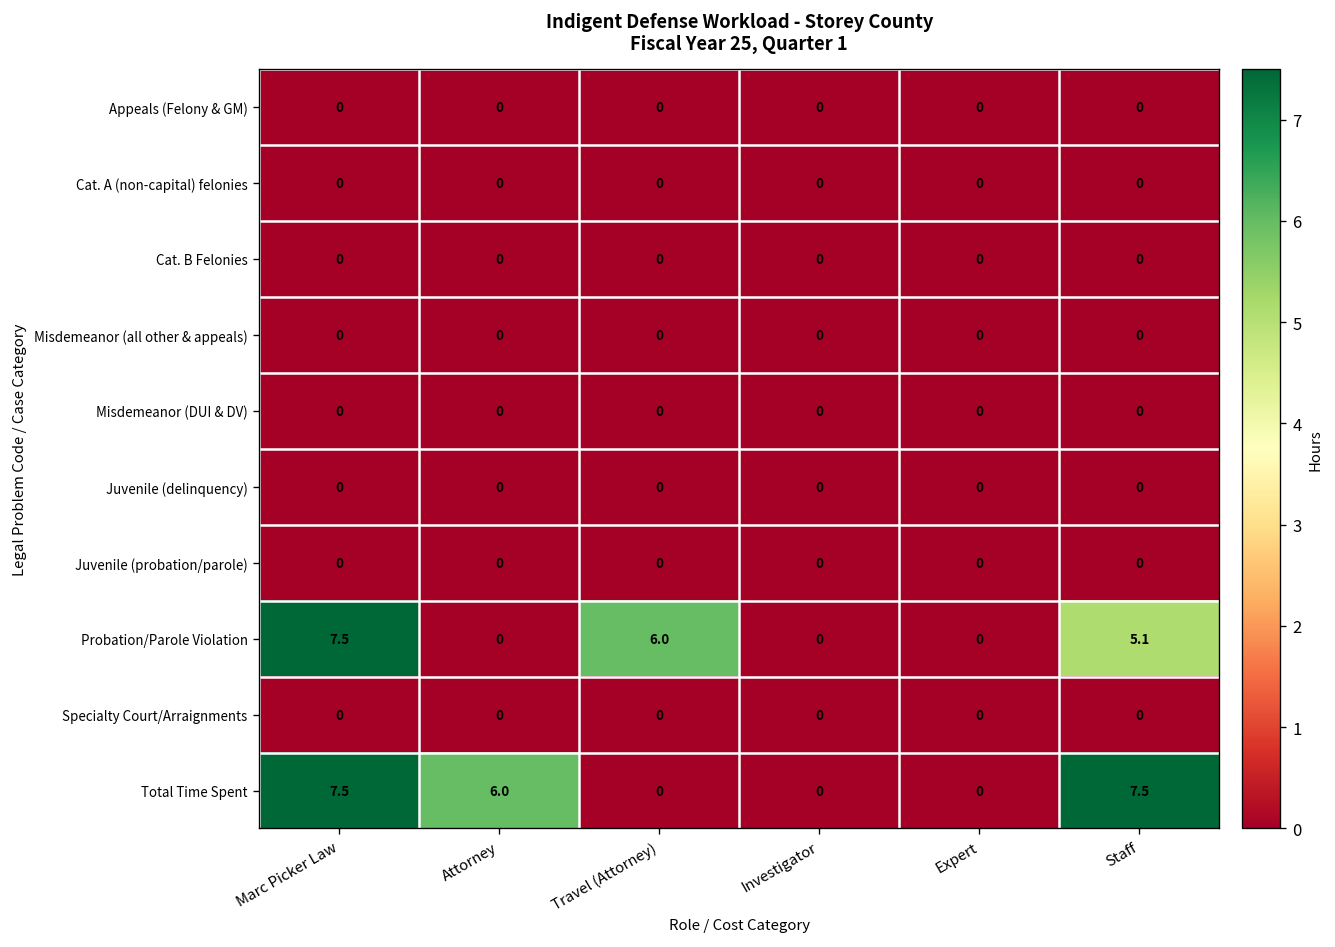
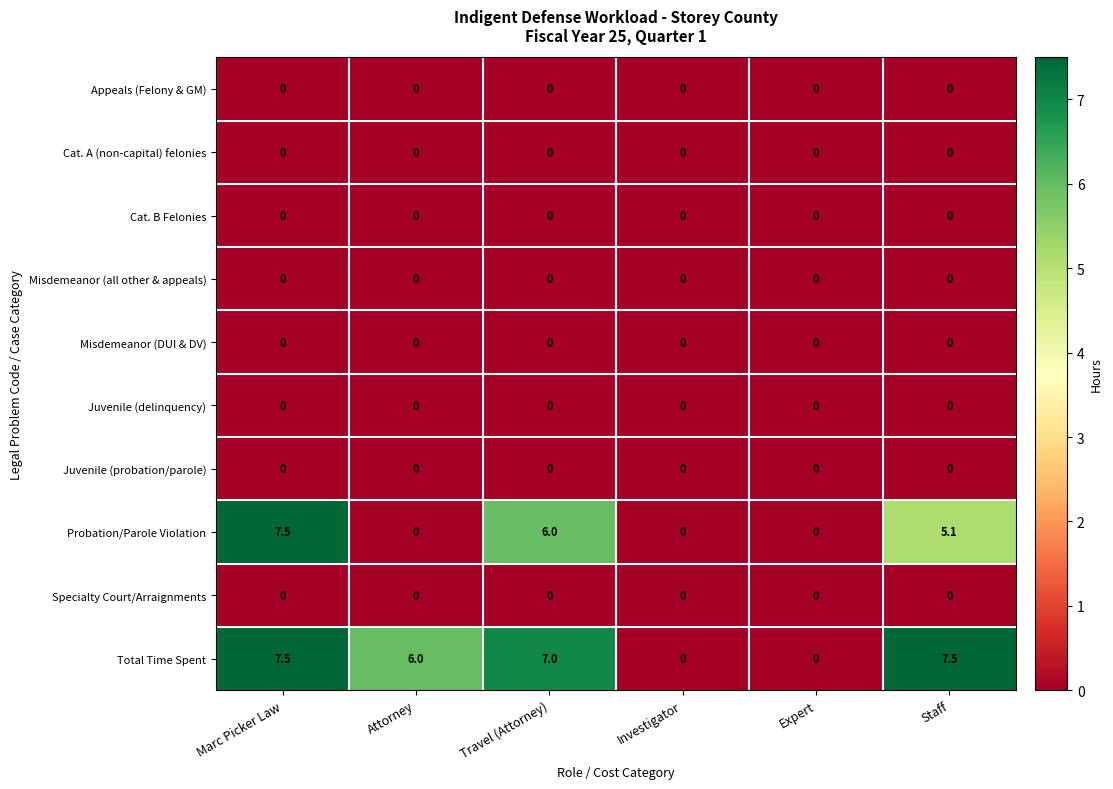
  {
    "Appeals (Felony & GM)": {
      "Marc Picker Law": 0,
      "Attorney": 0,
      "Travel (Attorney)": 0,
      "Investigator": 0,
      "Expert": 0,
      "Staff": 0
    },
    "Cat. A (non-capital) felonies": {
      "Marc Picker Law": 0,
      "Attorney": 0,
      "Travel (Attorney)": 0,
      "Investigator": 0,
      "Expert": 0,
      "Staff": 0
    },
    "Cat. B Felonies": {
      "Marc Picker Law": 0,
      "Attorney": 0,
      "Travel (Attorney)": 0,
      "Investigator": 0,
      "Expert": 0,
      "Staff": 0
    },
    "Misdemeanor (all other & appeals)": {
      "Marc Picker Law": 0,
      "Attorney": 0,
      "Travel (Attorney)": 0,
      "Investigator": 0,
      "Expert": 0,
      "Staff": 0
    },
    "Misdemeanor (DUI & DV)": {
      "Marc Picker Law": 0,
      "Attorney": 0,
      "Travel (Attorney)": 0,
      "Investigator": 0,
      "Expert": 0,
      "Staff": 0
    },
    "Juvenile (delinquency)": {
      "Marc Picker Law": 0,
      "Attorney": 0,
      "Travel (Attorney)": 0,
      "Investigator": 0,
      "Expert": 0,
      "Staff": 0
    },
    "Juvenile (probation/parole)": {
      "Marc Picker Law": 0,
      "Attorney": 0,
      "Travel (Attorney)": 0,
      "Investigator": 0,
      "Expert": 0,
      "Staff": 0
    },
    "Probation/Parole Violation": {
      "Marc Picker Law": 7.5,
      "Attorney": 0,
      "Travel (Attorney)": 6.0,
      "Investigator": 0,
      "Expert": 0,
      "Staff": 5.1
    },
    "Specialty Court/Arraignments": {
      "Marc Picker Law": 0,
      "Attorney": 0,
      "Travel (Attorney)": 0,
      "Investigator": 0,
      "Expert": 0,
      "Staff": 0
    },
    "Total Time Spent": {
      "Marc Picker Law": 7.5,
      "Attorney": 6.0,
-     "Travel (Attorney)": 0,
+     "Travel (Attorney)": 7.0,
      "Investigator": 0,
      "Expert": 0,
      "Staff": 7.5
    }
  }
